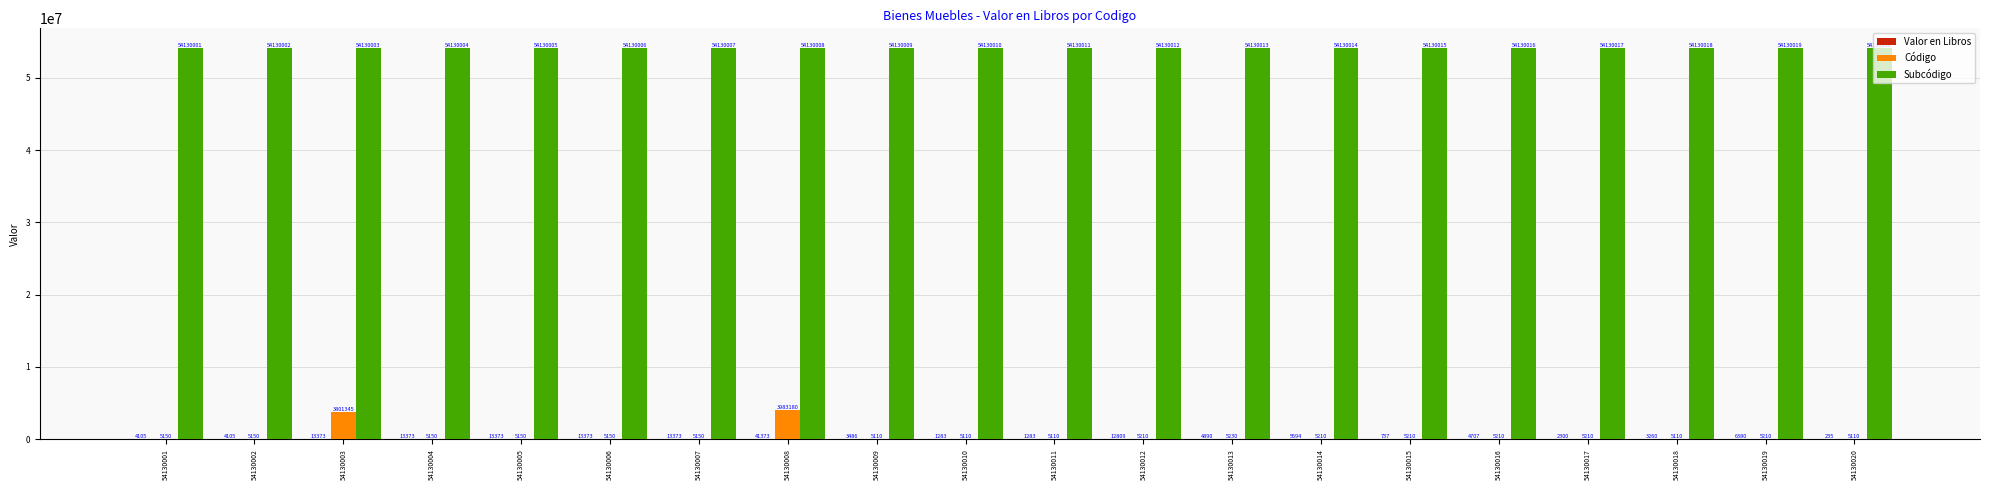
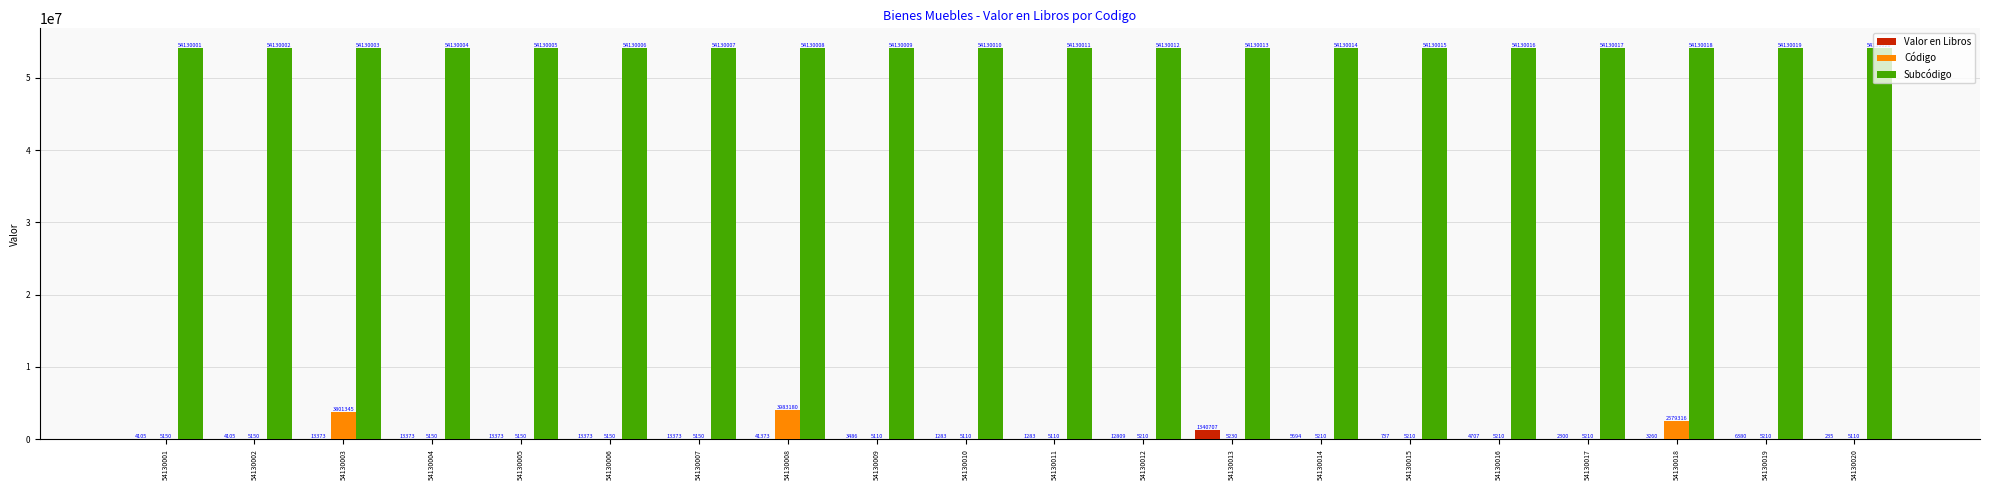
  {
    "Valor en Libros": {
      "54130001": 4105,
      "54130002": 4105,
      "54130010": 1283,
      "54130011": 1283,
      "54130012": 12809,
-     "54130013": 4890,
+     "54130013": 1340707,
      "54130017": 2300,
      "54130018": 3260,
      "54130019": 6380
    },
    "Código": {
      "54130001": 5150,
      "54130002": 5150,
      "54130003": 3801345,
      "54130004": 5150,
      "54130005": 5150,
      "54130006": 5150,
      "54130007": 5150,
      "54130008": 3983180,
      "54130009": 5110,
      "54130010": 5110,
      "54130011": 5110,
      "54130012": 5210,
      "54130013": 5230,
      "54130014": 5210,
      "54130015": 5210,
      "54130016": 5210,
      "54130017": 5210,
-     "54130018": 5110,
+     "54130018": 2579316,
      "54130019": 5210,
      "54130020": 5110
    },
    "Subcódigo": {
      "54130001": 54130001,
      "54130002": 54130002,
      "54130003": 54130003,
      "54130004": 54130004,
      "54130005": 54130005,
      "54130006": 54130006,
      "54130007": 54130007,
      "54130008": 54130008,
      "54130009": 54130009,
      "54130010": 54130010,
      "54130011": 54130011,
      "54130012": 54130012,
      "54130013": 54130013,
      "54130014": 54130014,
      "54130015": 54130015,
      "54130016": 54130016,
      "54130017": 54130017,
      "54130018": 54130018,
      "54130019": 54130019
    }
  }
